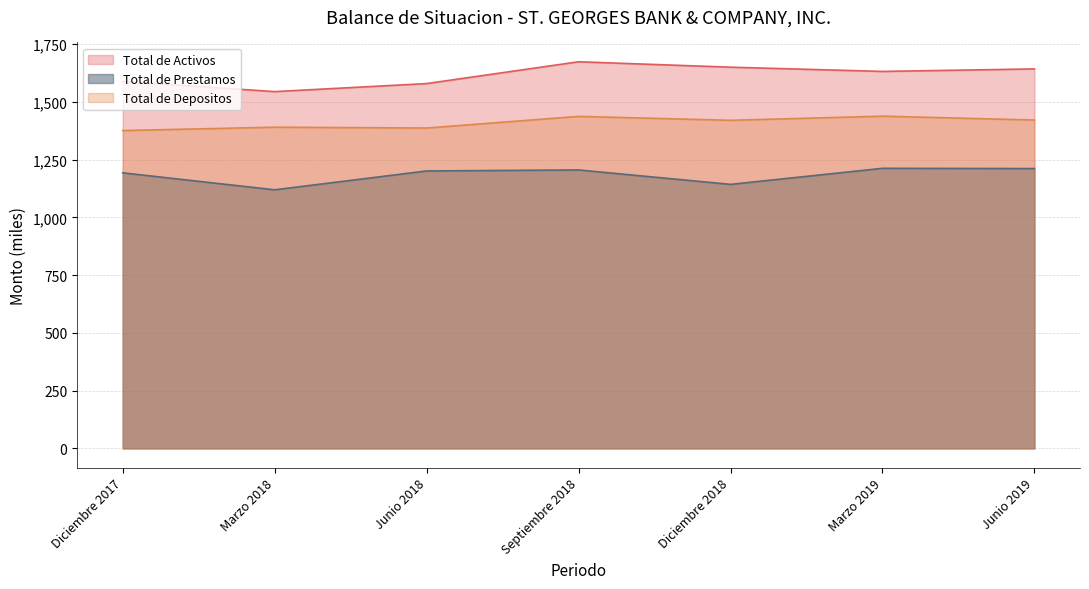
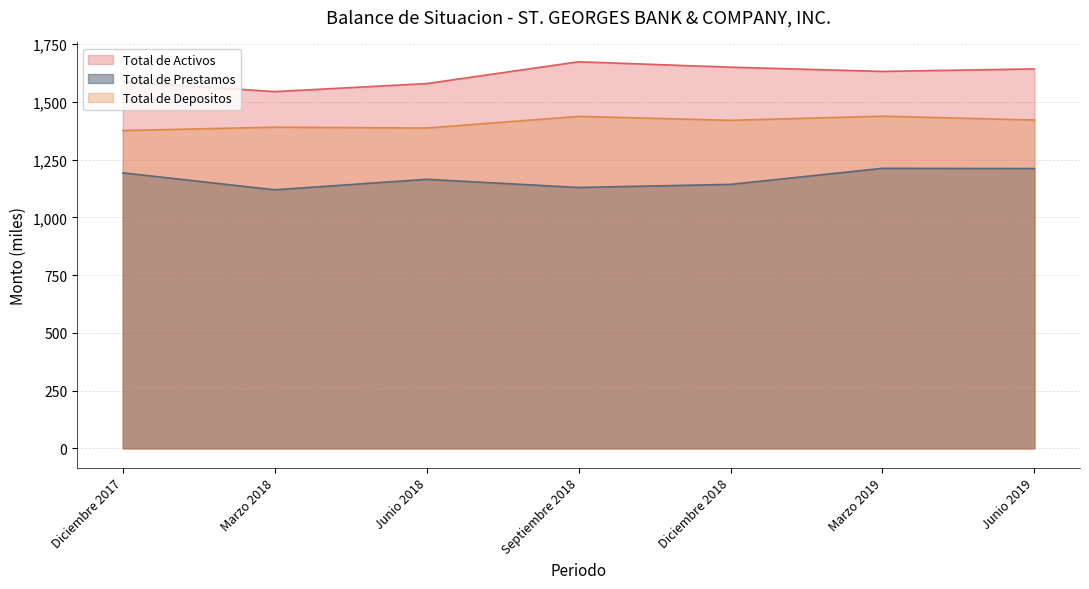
  {
    "Total de Prestamos": {
      "Diciembre 2017": "1,190",
      "Marzo 2018": "1,120",
-     "Junio 2018": "1,200",
-     "Septiembre 2018": "1,210",
+     "Junio 2018": "1,160",
+     "Septiembre 2018": "1,130",
      "Diciembre 2018": "1,140",
      "Marzo 2019": "1,210",
      "Junio 2019": "1,210"
    }
  }
